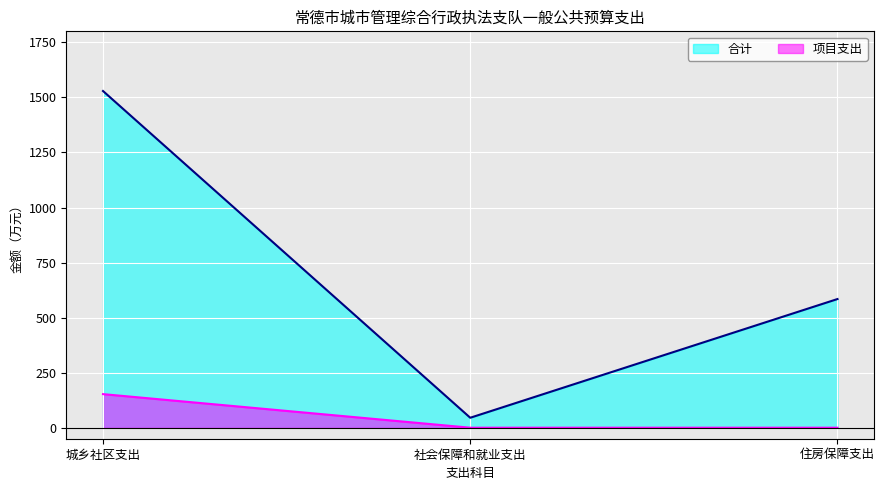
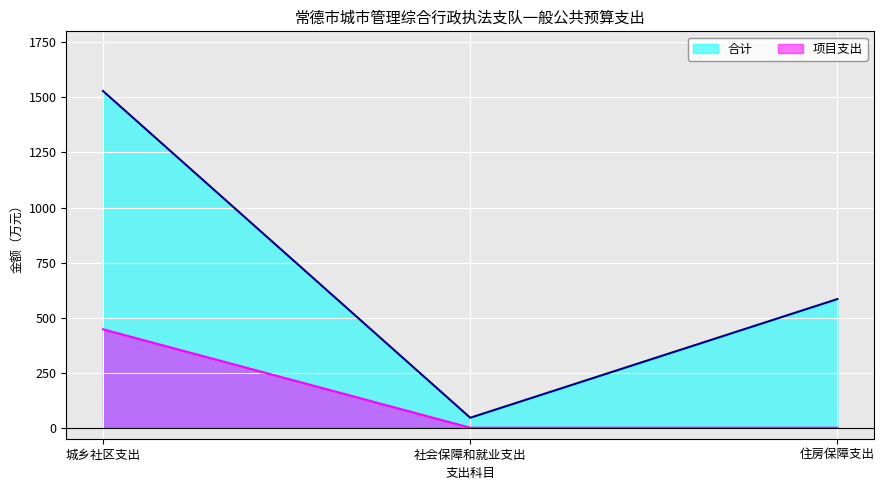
  {
    "合计": {
      "城乡社区支出": 1530,
      "社会保障和就业支出": 50,
      "住房保障支出": 580
    },
    "项目支出": {
-     "城乡社区支出": 150,
+     "城乡社区支出": 450,
      "社会保障和就业支出": 0,
      "住房保障支出": 0
    }
  }
